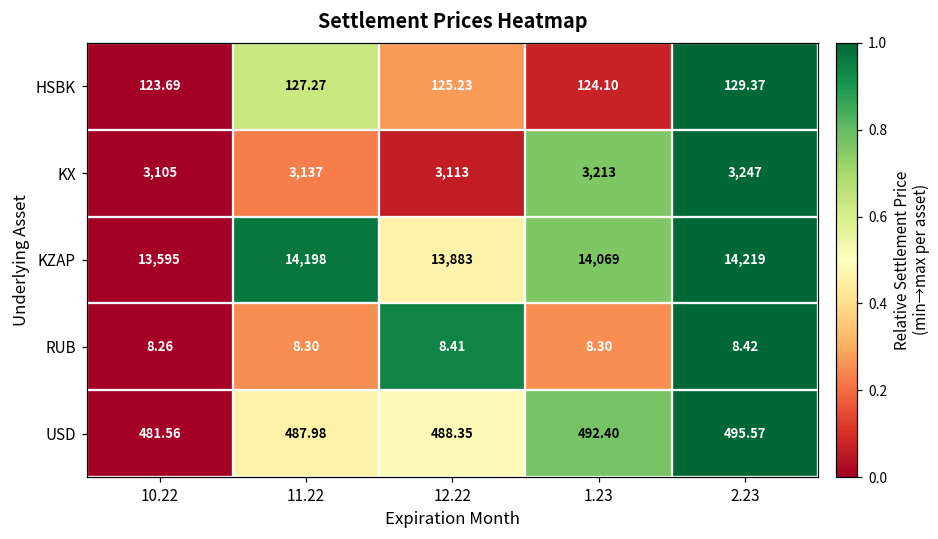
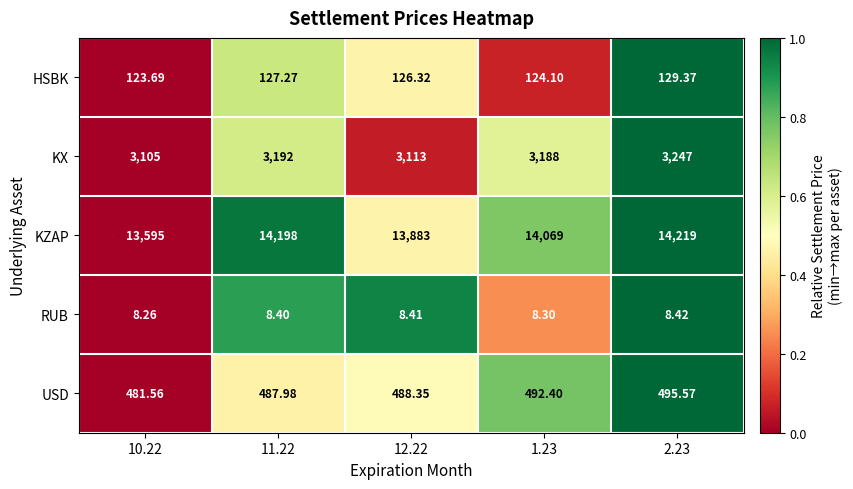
  {
    "HSBK": {
      "10.22": "123.69",
      "11.22": "127.27",
-     "12.22": "125.23",
+     "12.22": "126.32",
      "1.23": "124.10",
      "2.23": "129.37"
    },
    "KX": {
      "10.22": "3,105",
-     "11.22": "3,137",
+     "11.22": "3,192",
      "12.22": "3,113",
-     "1.23": "3,213",
+     "1.23": "3,188",
      "2.23": "3,247"
    },
    "KZAP": {
      "10.22": "13,595",
      "11.22": "14,198",
      "12.22": "13,883",
      "1.23": "14,069",
      "2.23": "14,219"
    },
    "RUB": {
      "10.22": "8.26",
-     "11.22": "8.30",
+     "11.22": "8.40",
      "12.22": "8.41",
      "1.23": "8.30",
      "2.23": "8.42"
    },
    "USD": {
      "10.22": "481.56",
      "11.22": "487.98",
      "12.22": "488.35",
      "1.23": "492.40",
      "2.23": "495.57"
    }
  }
